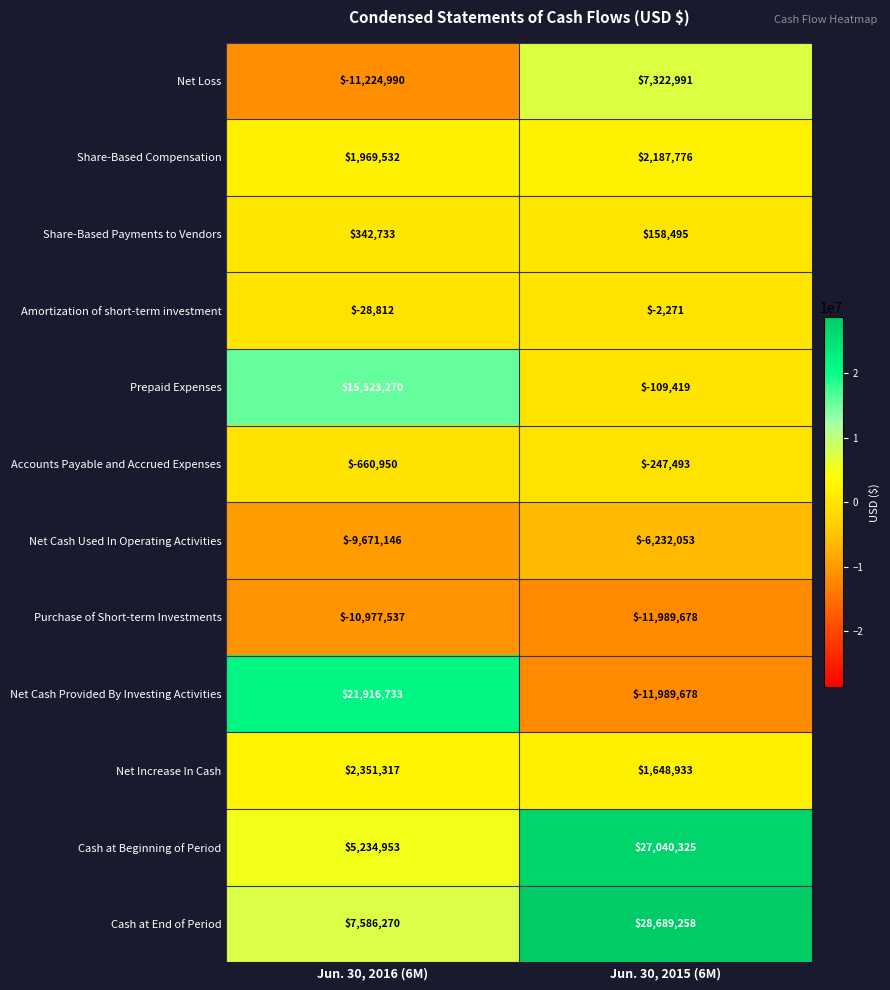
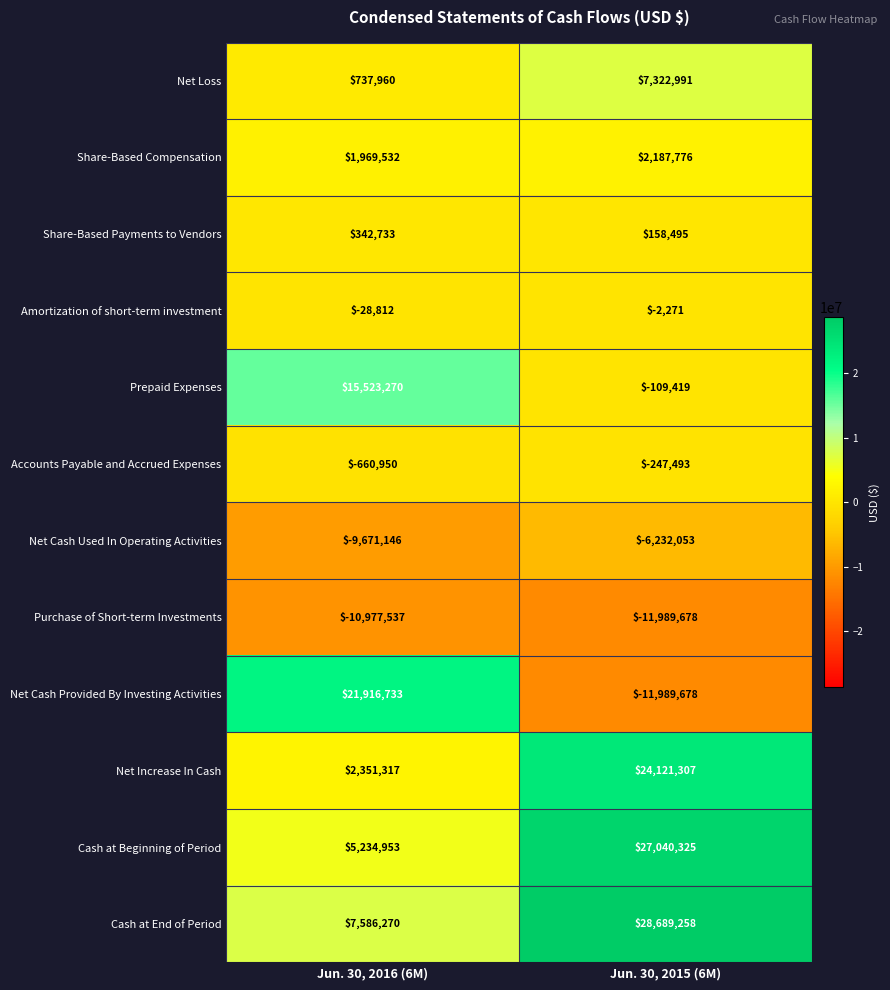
  {
    "Net Loss": {
-     "Jun. 30, 2016 (6M)": "$-11,224,990",
+     "Jun. 30, 2016 (6M)": "$737,960",
      "Jun. 30, 2015 (6M)": "$7,322,991"
    },
    "Share-Based Compensation": {
      "Jun. 30, 2016 (6M)": "$1,969,532",
      "Jun. 30, 2015 (6M)": "$2,187,776"
    },
    "Share-Based Payments to Vendors": {
      "Jun. 30, 2016 (6M)": "$342,733",
      "Jun. 30, 2015 (6M)": "$158,495"
    },
    "Amortization of short-term investment": {
      "Jun. 30, 2016 (6M)": "$-28,812",
      "Jun. 30, 2015 (6M)": "$-2,271"
    },
    "Prepaid Expenses": {
      "Jun. 30, 2016 (6M)": "$15,523,270",
      "Jun. 30, 2015 (6M)": "$-109,419"
    },
    "Accounts Payable and Accrued Expenses": {
      "Jun. 30, 2016 (6M)": "$-660,950",
      "Jun. 30, 2015 (6M)": "$-247,493"
    },
    "Net Cash Used In Operating Activities": {
      "Jun. 30, 2016 (6M)": "$-9,671,146",
      "Jun. 30, 2015 (6M)": "$-6,232,053"
    },
    "Purchase of Short-term Investments": {
      "Jun. 30, 2016 (6M)": "$-10,977,537",
      "Jun. 30, 2015 (6M)": "$-11,989,678"
    },
    "Net Cash Provided By Investing Activities": {
      "Jun. 30, 2016 (6M)": "$21,916,733",
      "Jun. 30, 2015 (6M)": "$-11,989,678"
    },
    "Net Increase In Cash": {
      "Jun. 30, 2016 (6M)": "$2,351,317",
-     "Jun. 30, 2015 (6M)": "$1,648,933"
+     "Jun. 30, 2015 (6M)": "$24,121,307"
    },
    "Cash at Beginning of Period": {
      "Jun. 30, 2016 (6M)": "$5,234,953",
      "Jun. 30, 2015 (6M)": "$27,040,325"
    },
    "Cash at End of Period": {
      "Jun. 30, 2016 (6M)": "$7,586,270",
      "Jun. 30, 2015 (6M)": "$28,689,258"
    }
  }
